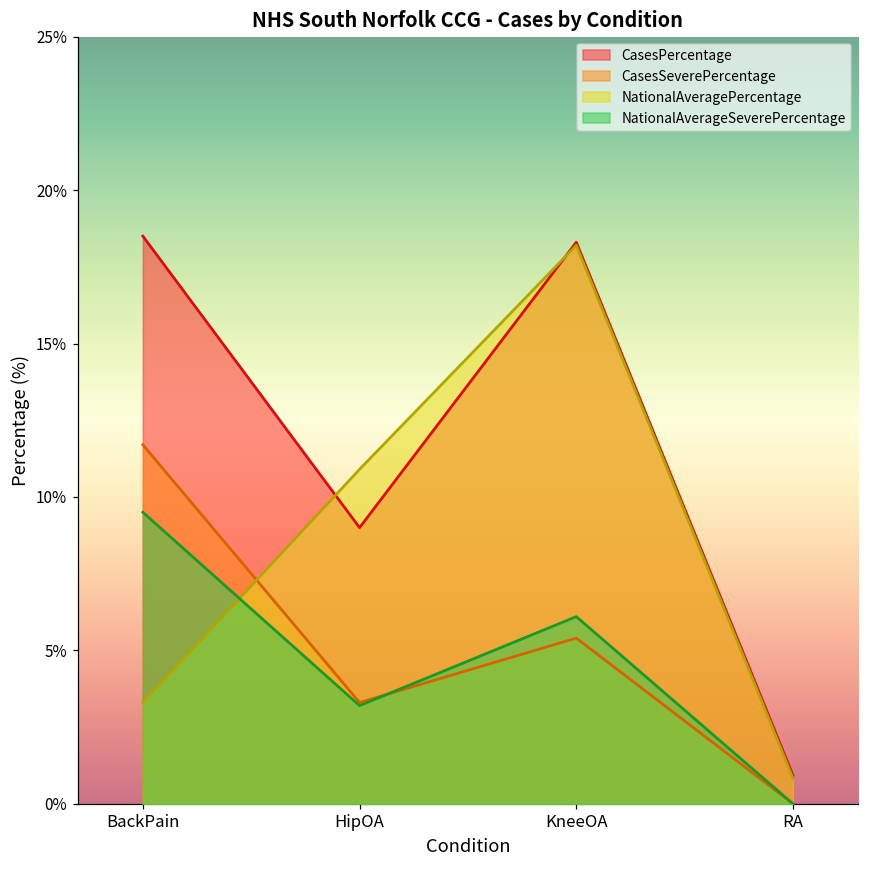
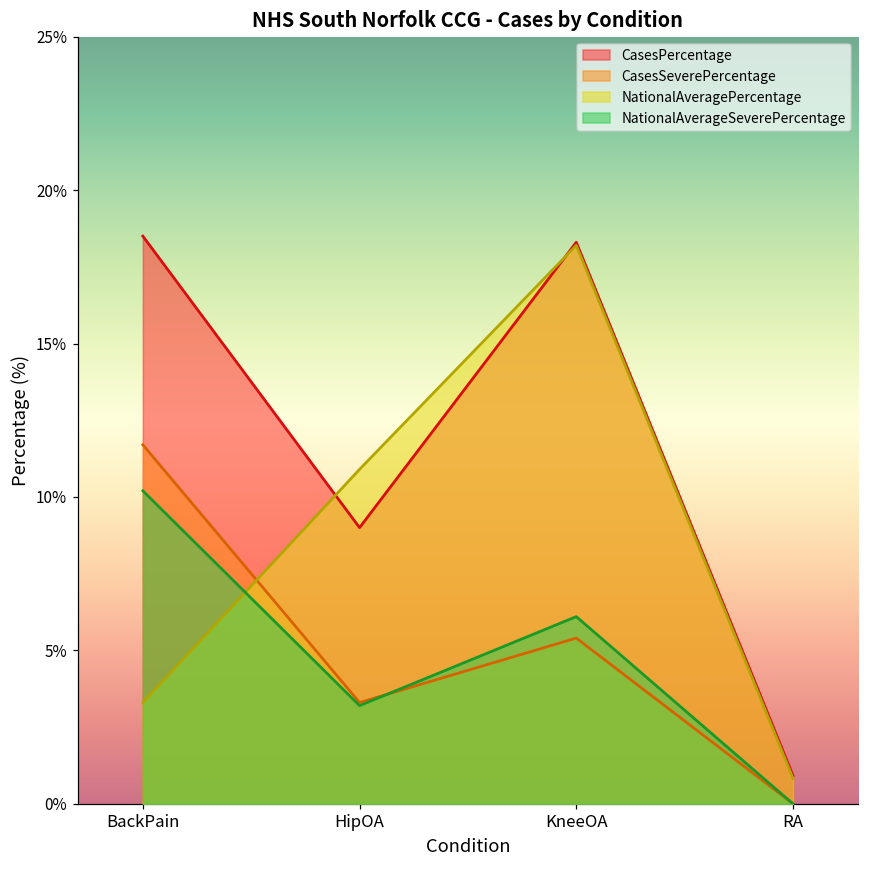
  {
    "CasesPercentage": {
      "BackPain": "18.5%",
      "HipOA": "9.0%",
      "KneeOA": "18.3%"
    },
    "CasesSeverePercentage": {
      "BackPain": "11.7%",
      "HipOA": "3.3%",
      "KneeOA": "5.4%"
    },
    "NationalAveragePercentage": {
      "BackPain": "3.3%",
      "HipOA": "10.9%",
      "KneeOA": "18.2%"
    },
    "NationalAverageSeverePercentage": {
-     "BackPain": "9.5%",
+     "BackPain": "10.2%",
      "HipOA": "3.2%",
      "KneeOA": "6.1%"
    }
  }
